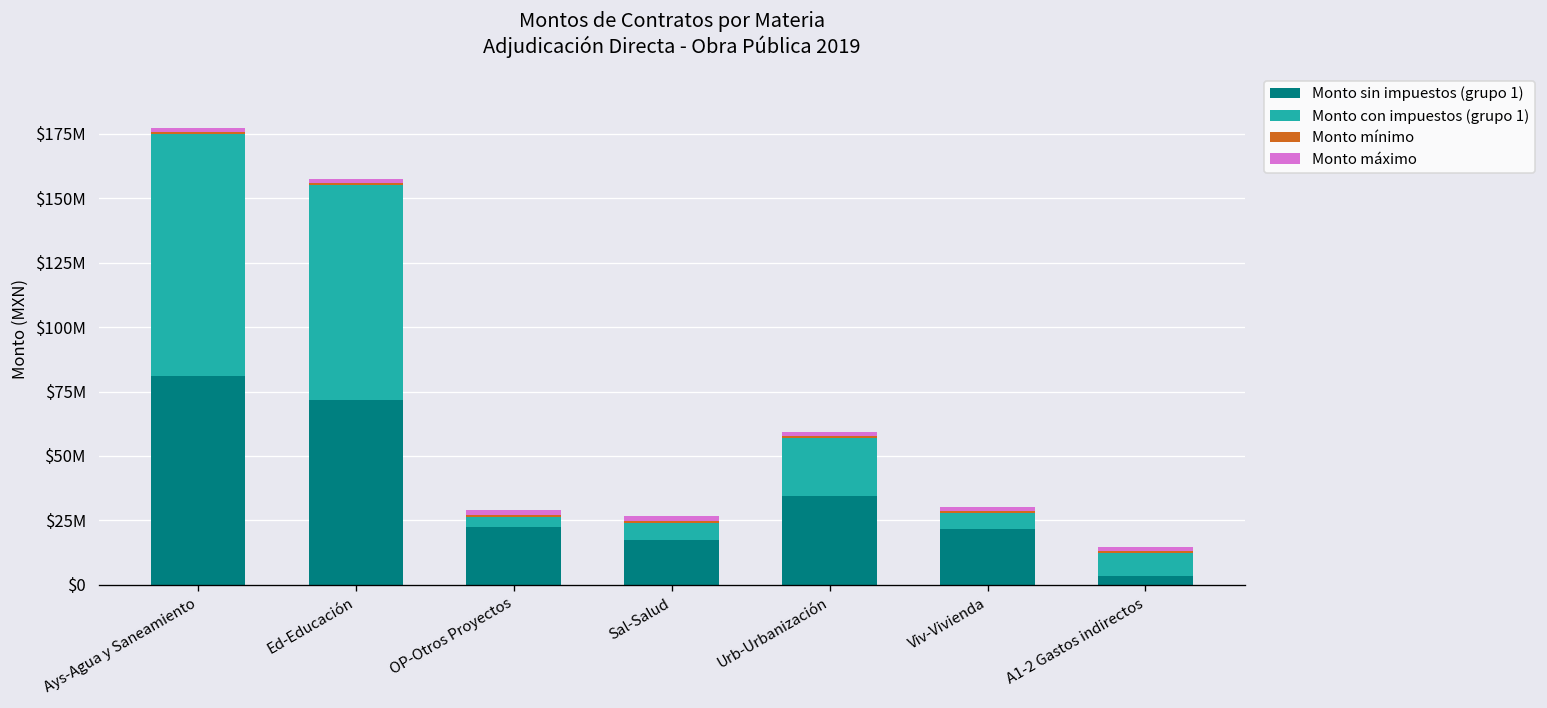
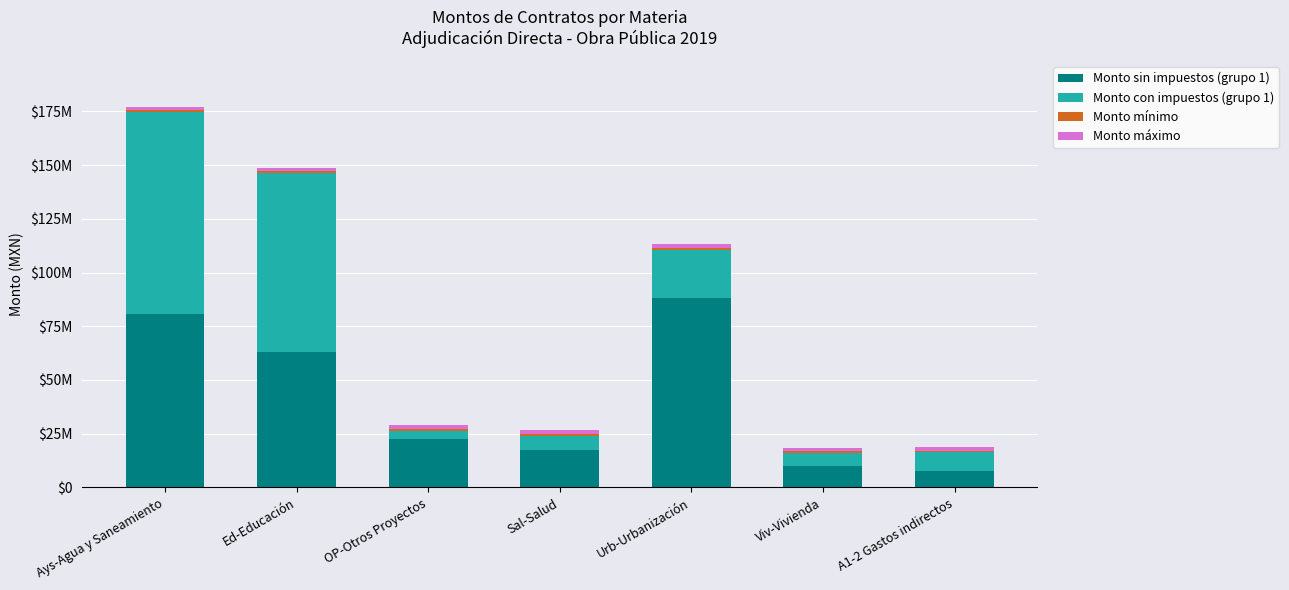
  {
    "Monto sin impuestos (grupo 1)": {
      "Ays-Agua y Saneamiento": "$81000000",
-     "Ed-Educación": "$72000000",
+     "Ed-Educación": "$63000000",
      "OP-Otros Proyectos": "$22000000",
      "Sal-Salud": "$17000000",
-     "Urb-Urbanización": "$34000000",
-     "Viv-Vivienda": "$22000000",
-     "A1-2 Gastos indirectos": "$4000000"
+     "Urb-Urbanización": "$88000000",
+     "Viv-Vivienda": "$10000000",
+     "A1-2 Gastos indirectos": "$8000000"
    },
    "Monto con impuestos (grupo 1)": {
      "Ays-Agua y Saneamiento": "$94000000",
      "Ed-Educación": "$83000000",
      "OP-Otros Proyectos": "$4000000",
      "Sal-Salud": "$7000000",
      "Urb-Urbanización": "$23000000",
      "Viv-Vivienda": "$6000000",
      "A1-2 Gastos indirectos": "$9000000"
    },
    "Monto máximo": {
      "Ays-Agua y Saneamiento": "$2000000",
      "Ed-Educación": "$2000000",
      "OP-Otros Proyectos": "$2000000",
      "Sal-Salud": "$2000000",
      "Urb-Urbanización": "$2000000",
      "Viv-Vivienda": "$2000000",
      "A1-2 Gastos indirectos": "$2000000"
    }
  }
